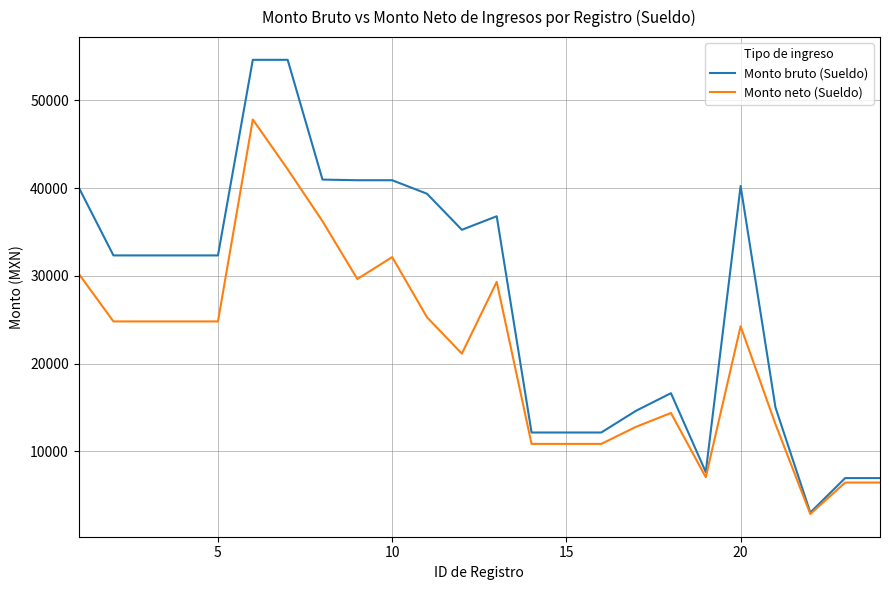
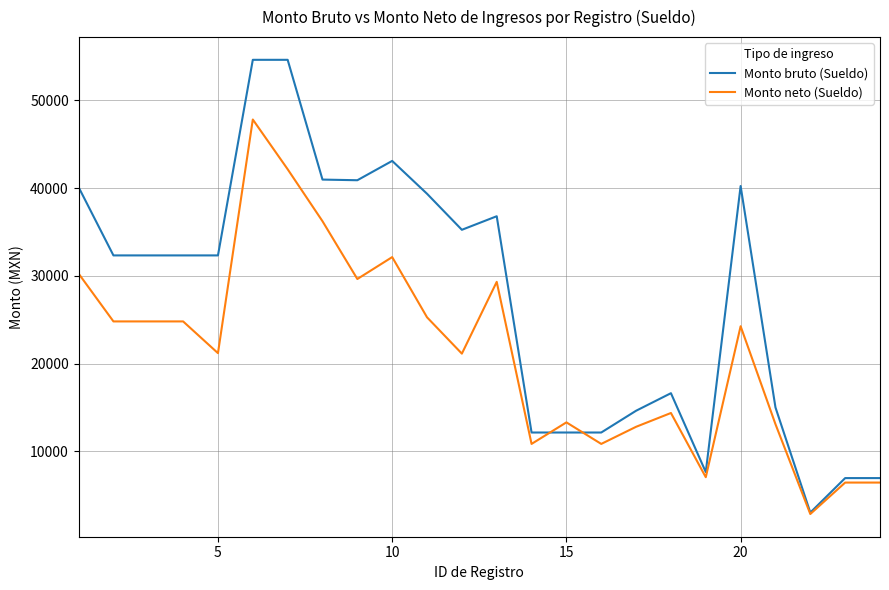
  {
    "Monto bruto (Sueldo)": {
      "5": 32000,
-     "10": 41000,
+     "10": 43000,
      "15": 12000,
      "20": 40000
    },
    "Monto neto (Sueldo)": {
-     "5": 25000,
+     "5": 21000,
      "10": 32000,
-     "15": 11000,
+     "15": 13000,
      "20": 24000
    }
  }
